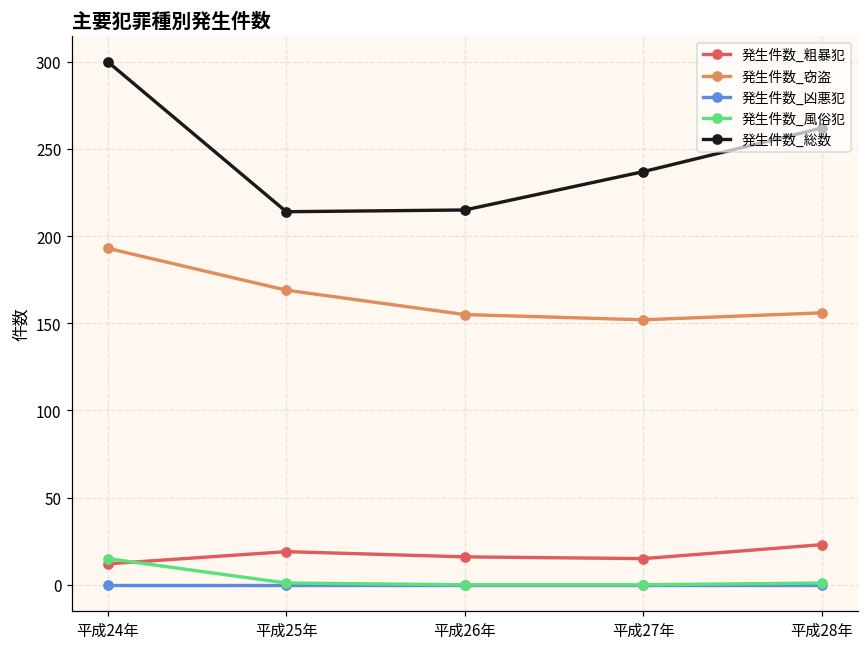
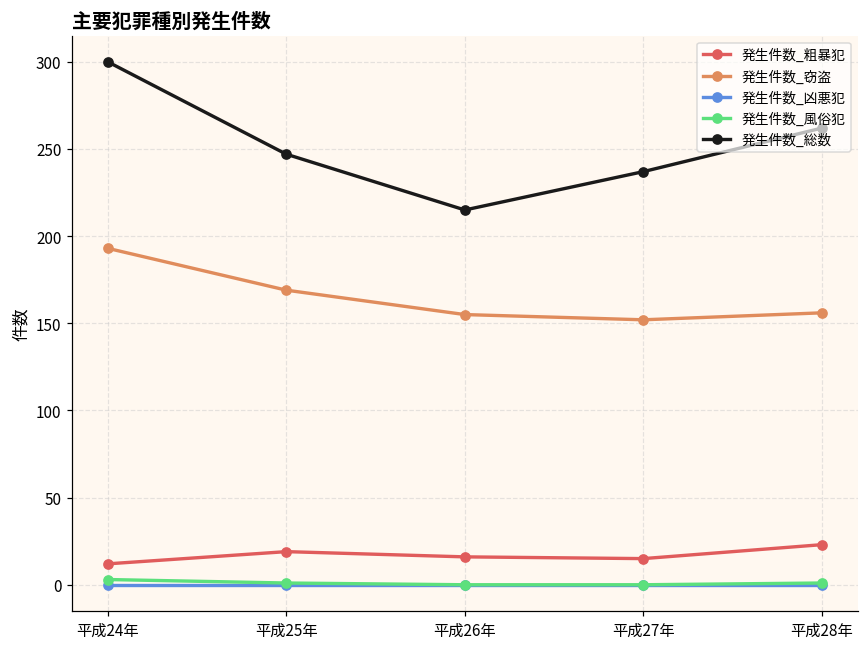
  {
    "発生件数_凶悪犯": {
      "平成24年": 0
    },
    "発生件数_風俗犯": {
-     "平成24年": 15
+     "平成24年": 3
    },
    "発生件数_総数": {
      "平成24年": 300,
-     "平成25年": 214,
+     "平成25年": 247,
      "平成26年": 215,
      "平成27年": 237
    }
  }
